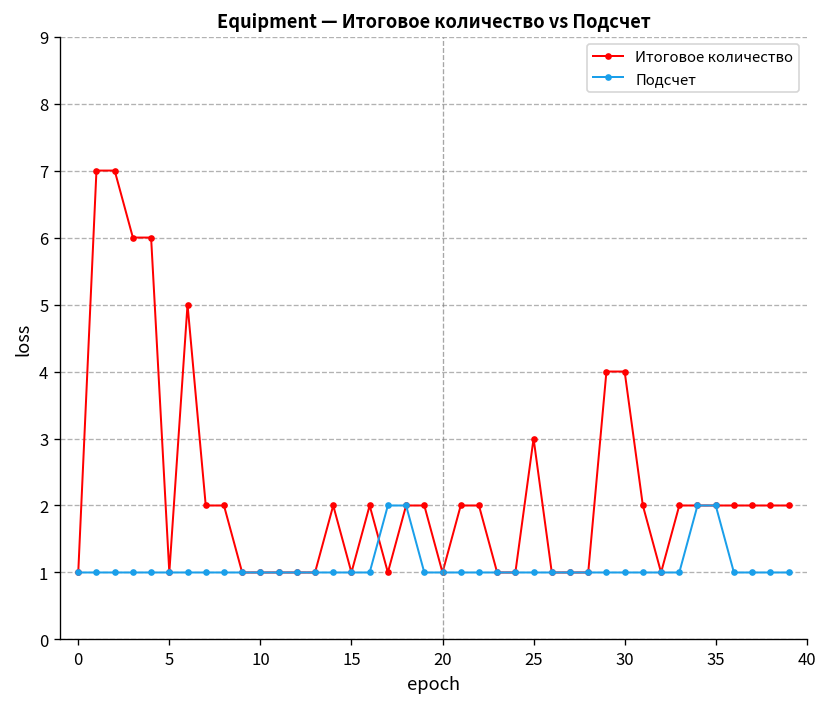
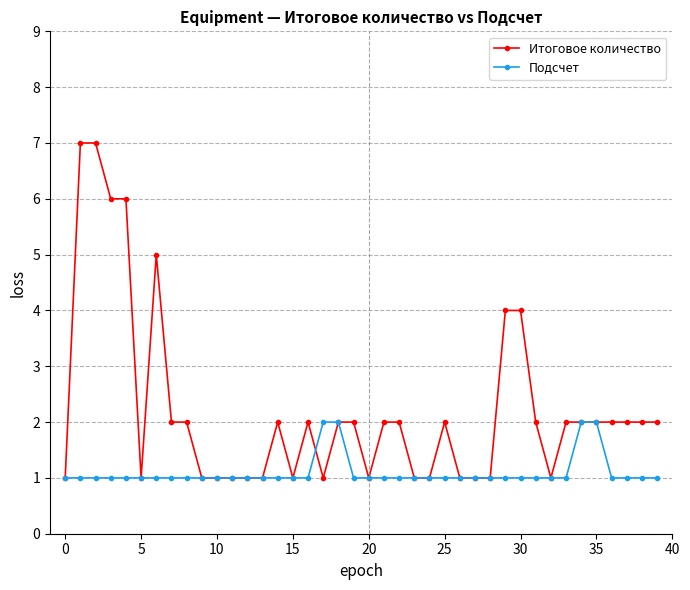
  {
    "Итоговое количество": {
-     "25": 3,
+     "25": 2,
      "30": 4
    },
    "Подсчет": {
      "25": 1,
      "30": 1
    }
  }
